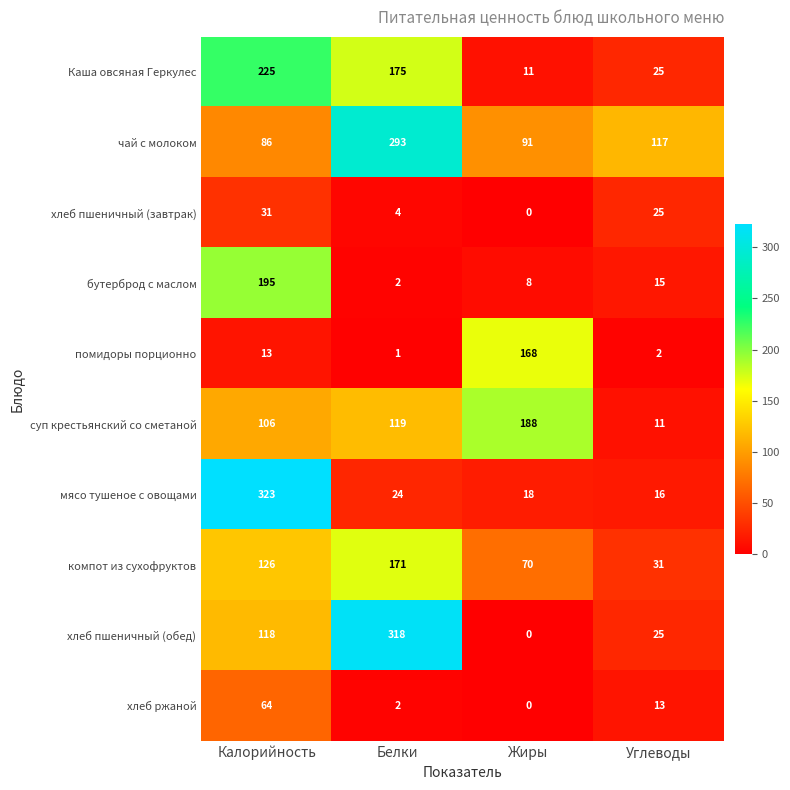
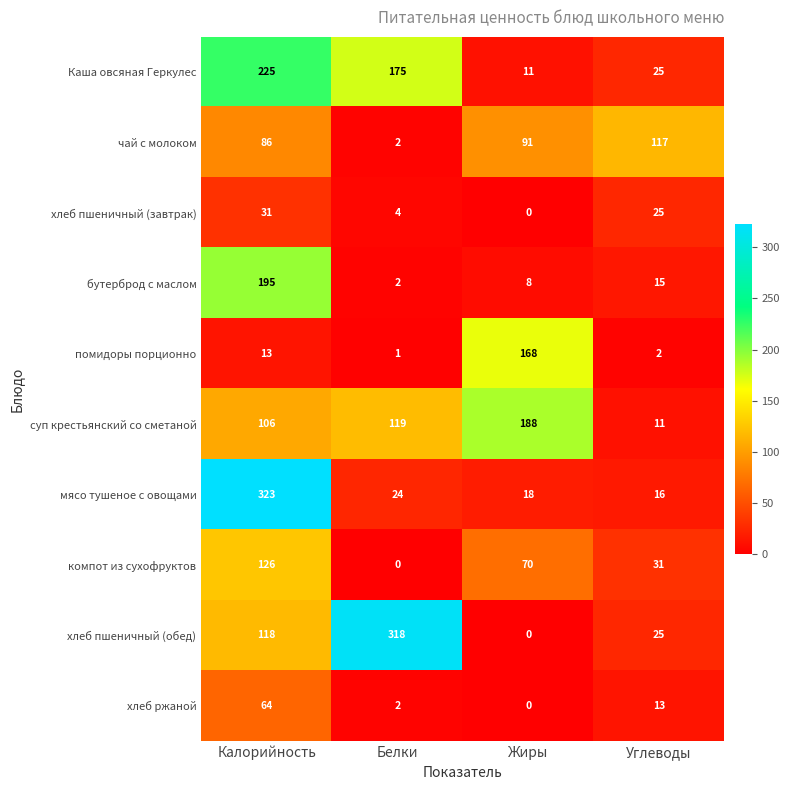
  {
    "Каша овсяная Геркулес": {
      "Калорийность": 225,
      "Белки": 175,
      "Жиры": 11,
      "Углеводы": 25
    },
    "чай с молоком": {
      "Калорийность": 86,
-     "Белки": 293,
+     "Белки": 2,
      "Жиры": 91,
      "Углеводы": 117
    },
    "хлеб пшеничный (завтрак)": {
      "Калорийность": 31,
      "Белки": 4,
      "Жиры": 0,
      "Углеводы": 25
    },
    "бутерброд с маслом": {
      "Калорийность": 195,
      "Белки": 2,
      "Жиры": 8,
      "Углеводы": 15
    },
    "помидоры порционно": {
      "Калорийность": 13,
      "Белки": 1,
      "Жиры": 168,
      "Углеводы": 2
    },
    "суп крестьянский со сметаной": {
      "Калорийность": 106,
      "Белки": 119,
      "Жиры": 188,
      "Углеводы": 11
    },
    "мясо тушеное с овощами": {
      "Калорийность": 323,
      "Белки": 24,
      "Жиры": 18,
      "Углеводы": 16
    },
    "компот из сухофруктов": {
      "Калорийность": 126,
-     "Белки": 171,
+     "Белки": 0,
      "Жиры": 70,
      "Углеводы": 31
    },
    "хлеб пшеничный (обед)": {
      "Калорийность": 118,
      "Белки": 318,
      "Жиры": 0,
      "Углеводы": 25
    },
    "хлеб ржаной": {
      "Калорийность": 64,
      "Белки": 2,
      "Жиры": 0,
      "Углеводы": 13
    }
  }
